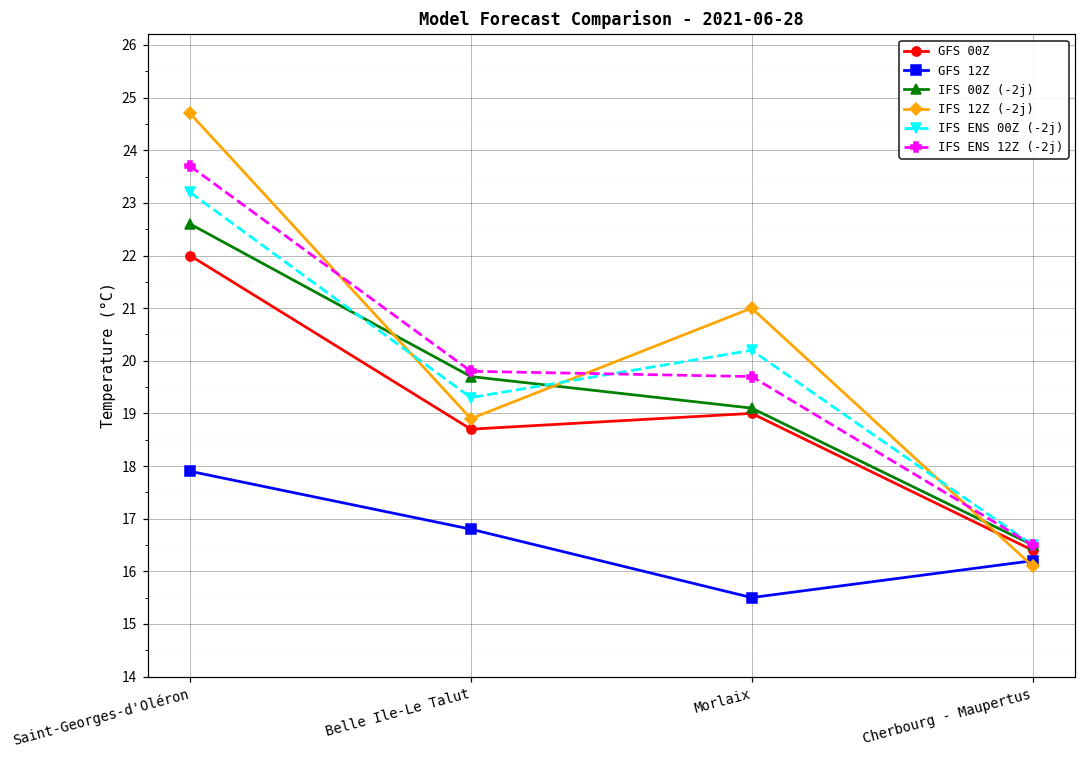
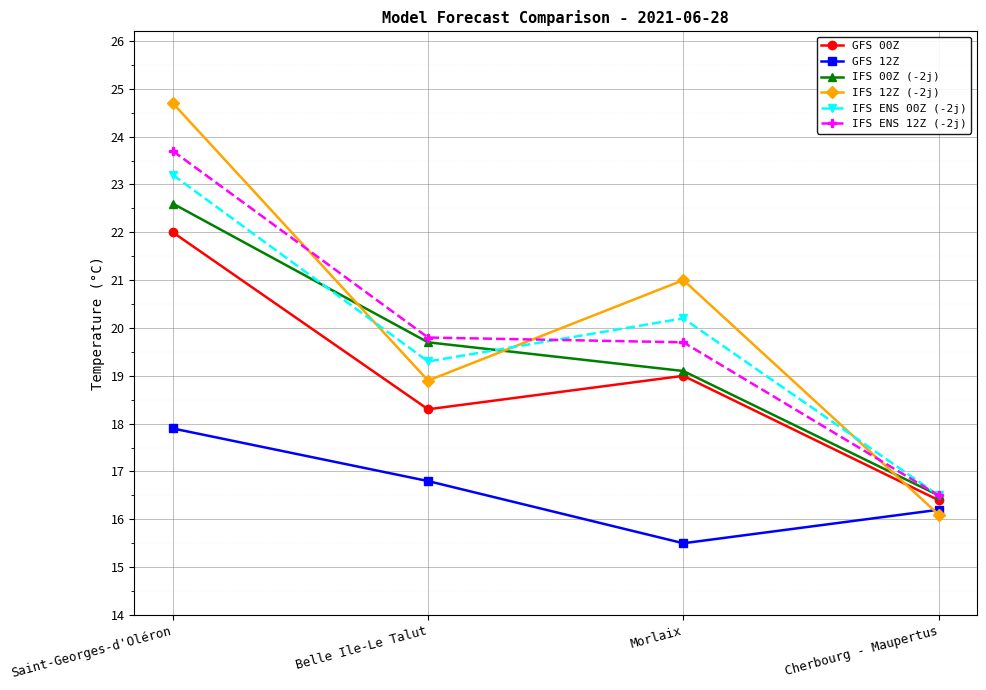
  {
    "GFS 00Z": {
      "Saint-Georges-d'Oléron": 22.0,
-     "Belle Ile-Le Talut": 18.7,
+     "Belle Ile-Le Talut": 18.3,
      "Morlaix": 19.0,
      "Cherbourg - Maupertus": 16.4
    },
    "GFS 12Z": {
      "Saint-Georges-d'Oléron": 17.9,
      "Belle Ile-Le Talut": 16.8,
      "Morlaix": 15.5,
      "Cherbourg - Maupertus": 16.2
    },
    "IFS 00Z (-2j)": {
      "Saint-Georges-d'Oléron": 22.6,
      "Belle Ile-Le Talut": 19.7,
      "Morlaix": 19.1
    },
    "IFS 12Z (-2j)": {
      "Saint-Georges-d'Oléron": 24.7,
      "Belle Ile-Le Talut": 18.9,
      "Morlaix": 21.0,
      "Cherbourg - Maupertus": 16.1
    },
    "IFS ENS 00Z (-2j)": {
      "Saint-Georges-d'Oléron": 23.2,
      "Belle Ile-Le Talut": 19.3,
      "Morlaix": 20.2
    },
    "IFS ENS 12Z (-2j)": {
      "Saint-Georges-d'Oléron": 23.7,
      "Belle Ile-Le Talut": 19.8,
      "Morlaix": 19.7
    }
  }
